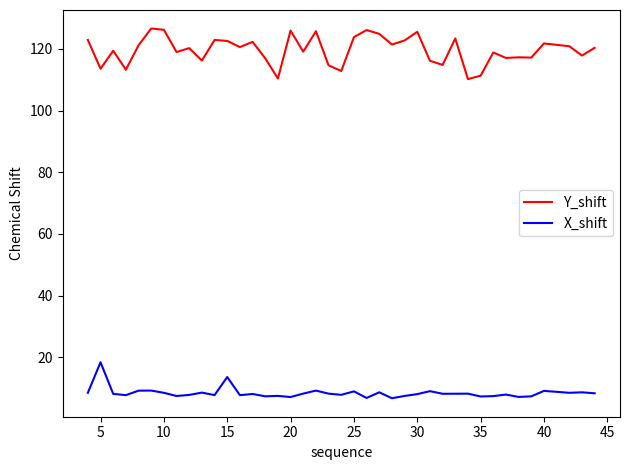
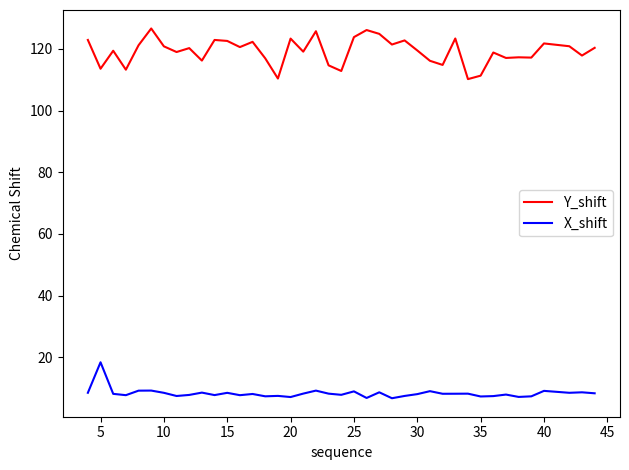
  {
    "Y_shift": {
      "5": 114,
-     "10": 126,
+     "10": 121,
      "15": 123,
-     "20": 126,
+     "20": 123,
      "25": 124,
-     "30": 126,
+     "30": 119,
      "35": 111,
      "40": 122
    },
    "X_shift": {
      "5": 18,
      "10": 8,
-     "15": 14,
+     "15": 8,
      "20": 7,
      "25": 9,
      "30": 8,
      "35": 7,
      "40": 9
    }
  }
